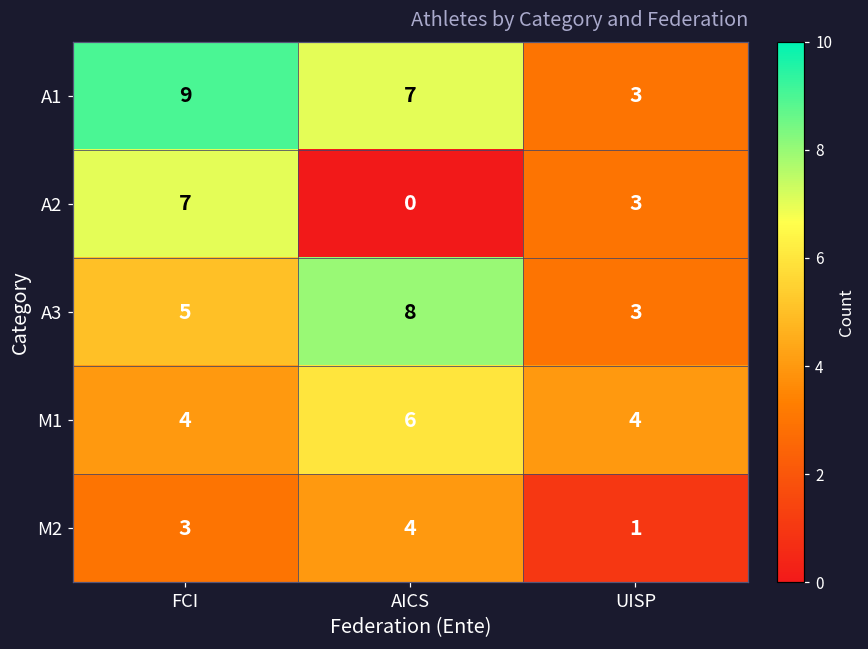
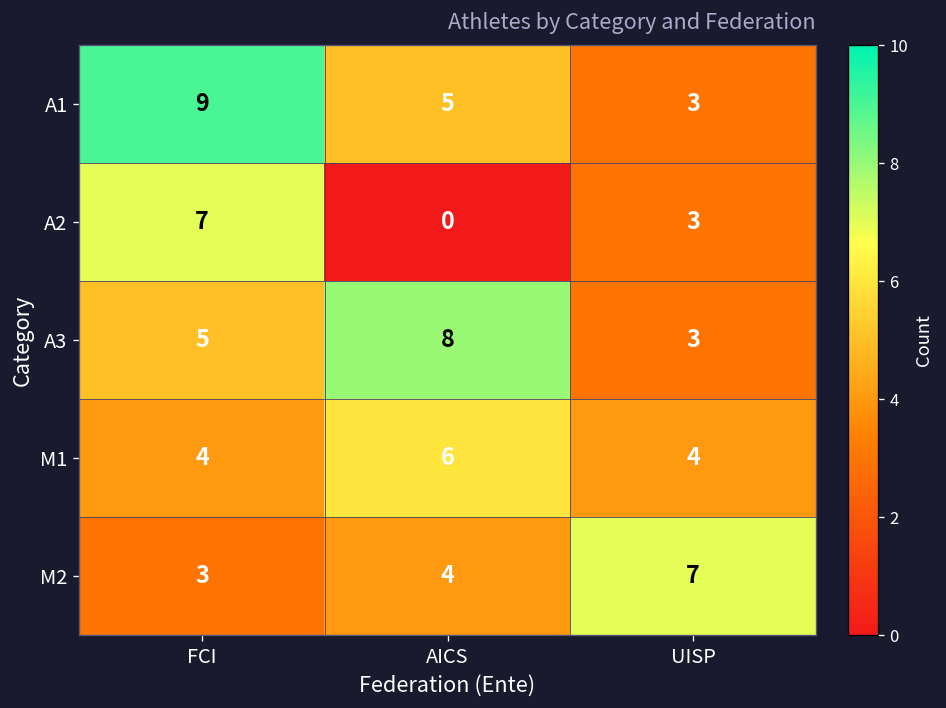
  {
    "A1": {
      "FCI": 9,
-     "AICS": 7,
+     "AICS": 5,
      "UISP": 3
    },
    "A2": {
      "FCI": 7,
      "AICS": 0,
      "UISP": 3
    },
    "A3": {
      "FCI": 5,
      "AICS": 8,
      "UISP": 3
    },
    "M1": {
      "FCI": 4,
      "AICS": 6,
      "UISP": 4
    },
    "M2": {
      "FCI": 3,
      "AICS": 4,
-     "UISP": 1
+     "UISP": 7
    }
  }
